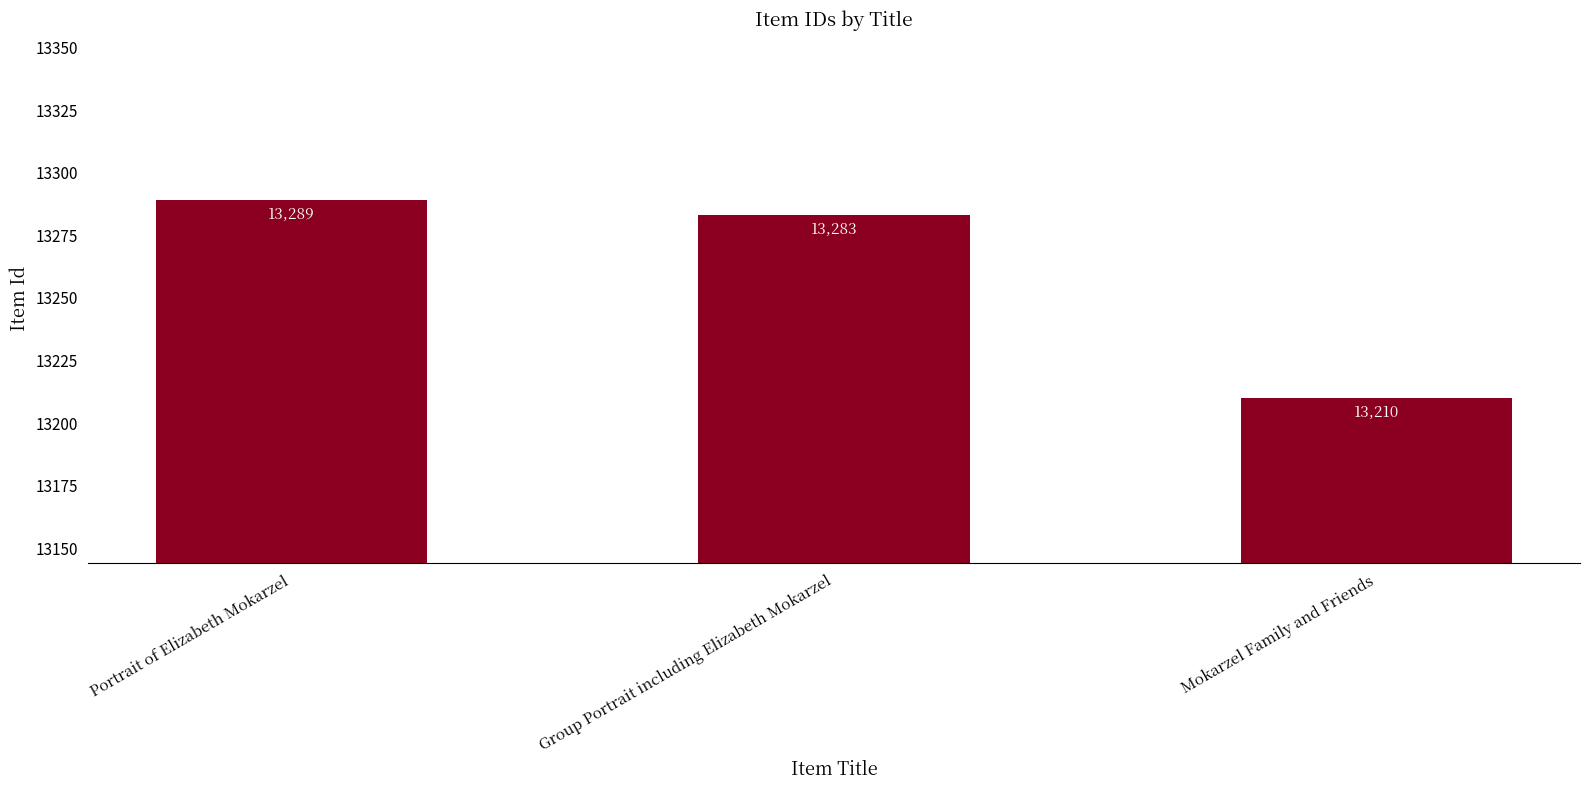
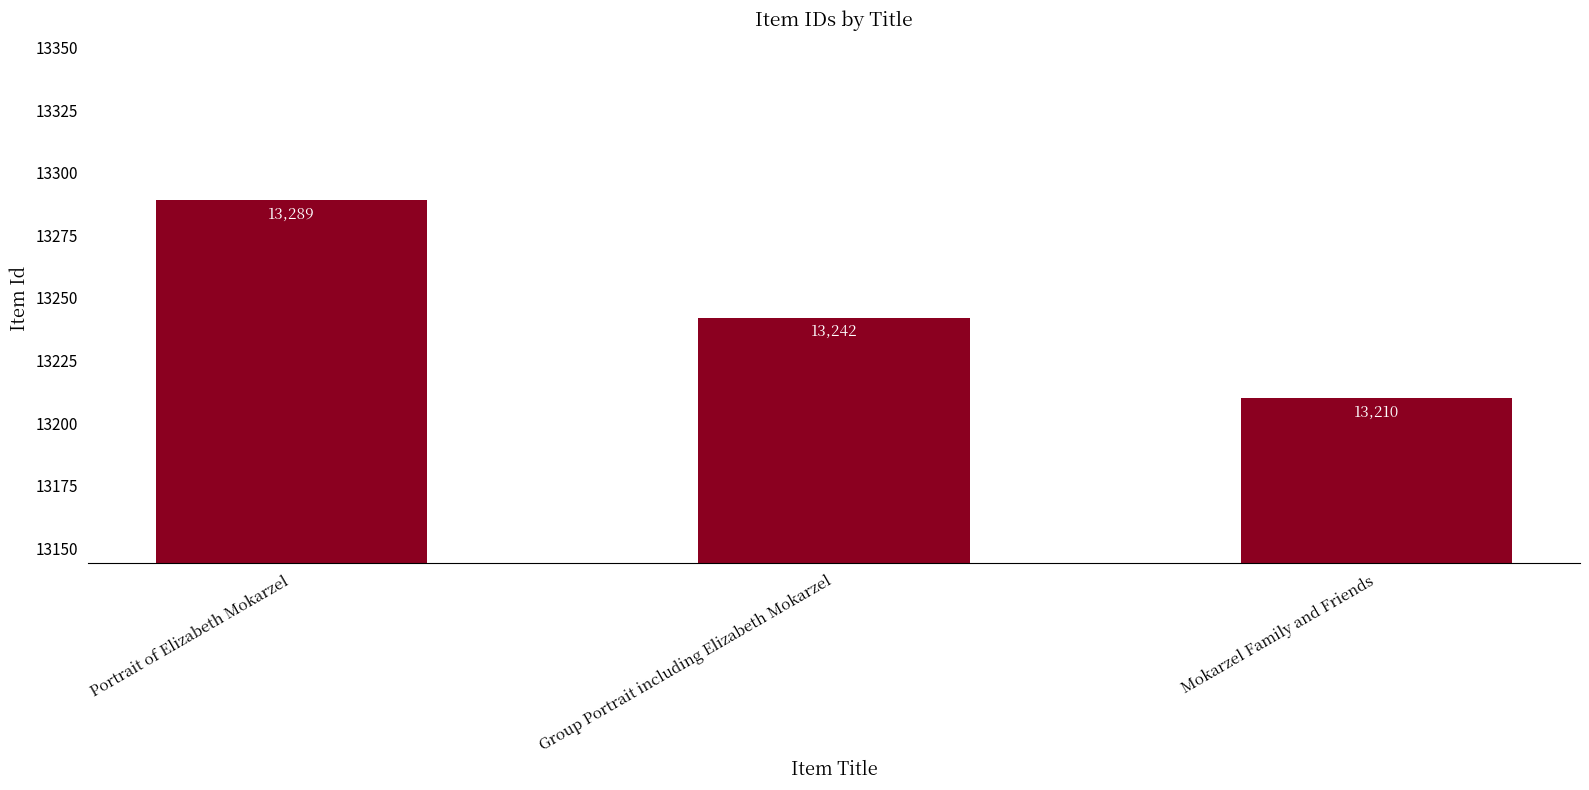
  {
    "Portrait of Elizabeth Mokarzel": "13,289",
-   "Group Portrait including Elizabeth Mokarzel": "13,283",
+   "Group Portrait including Elizabeth Mokarzel": "13,242",
    "Mokarzel Family and Friends": "13,210"
  }
